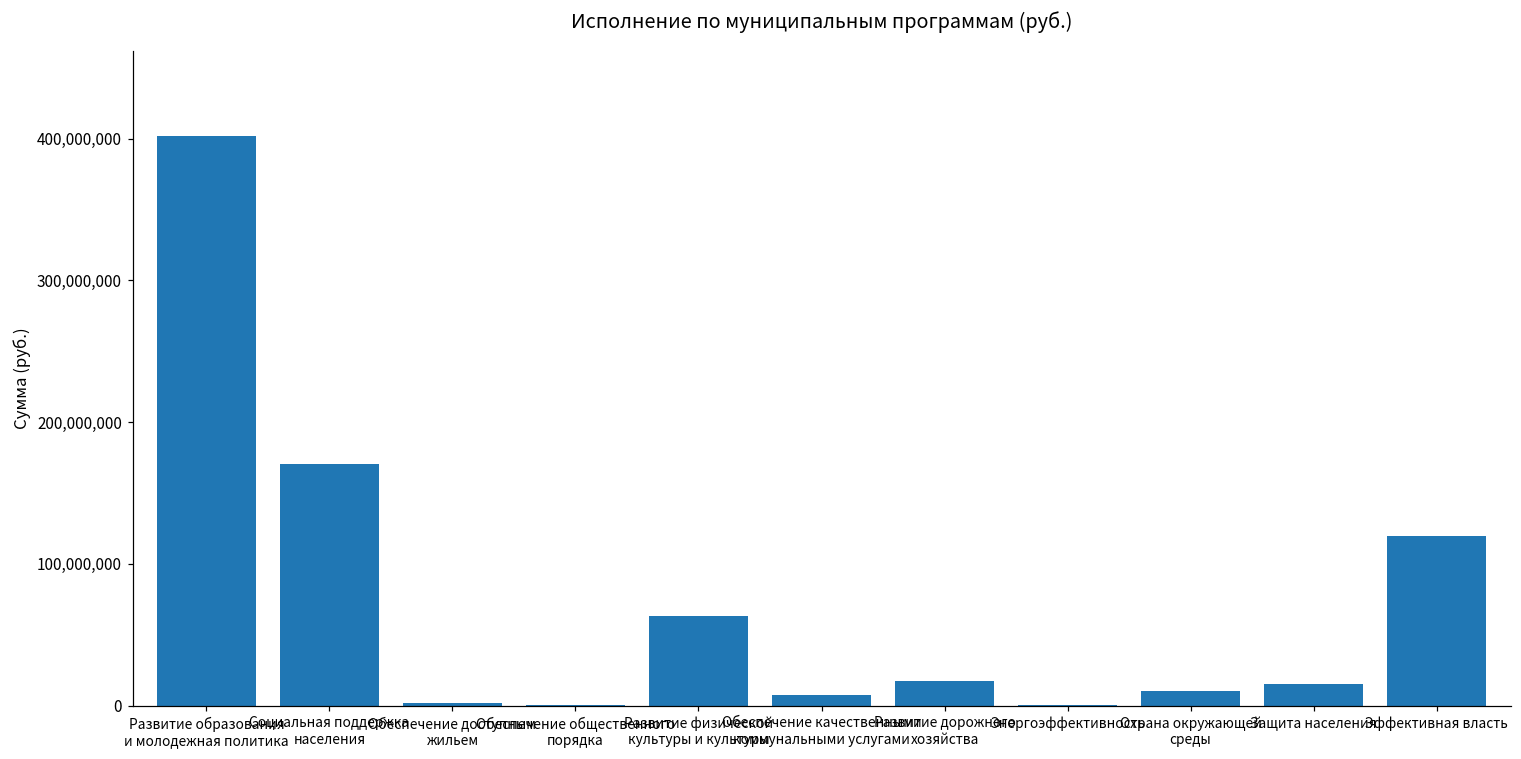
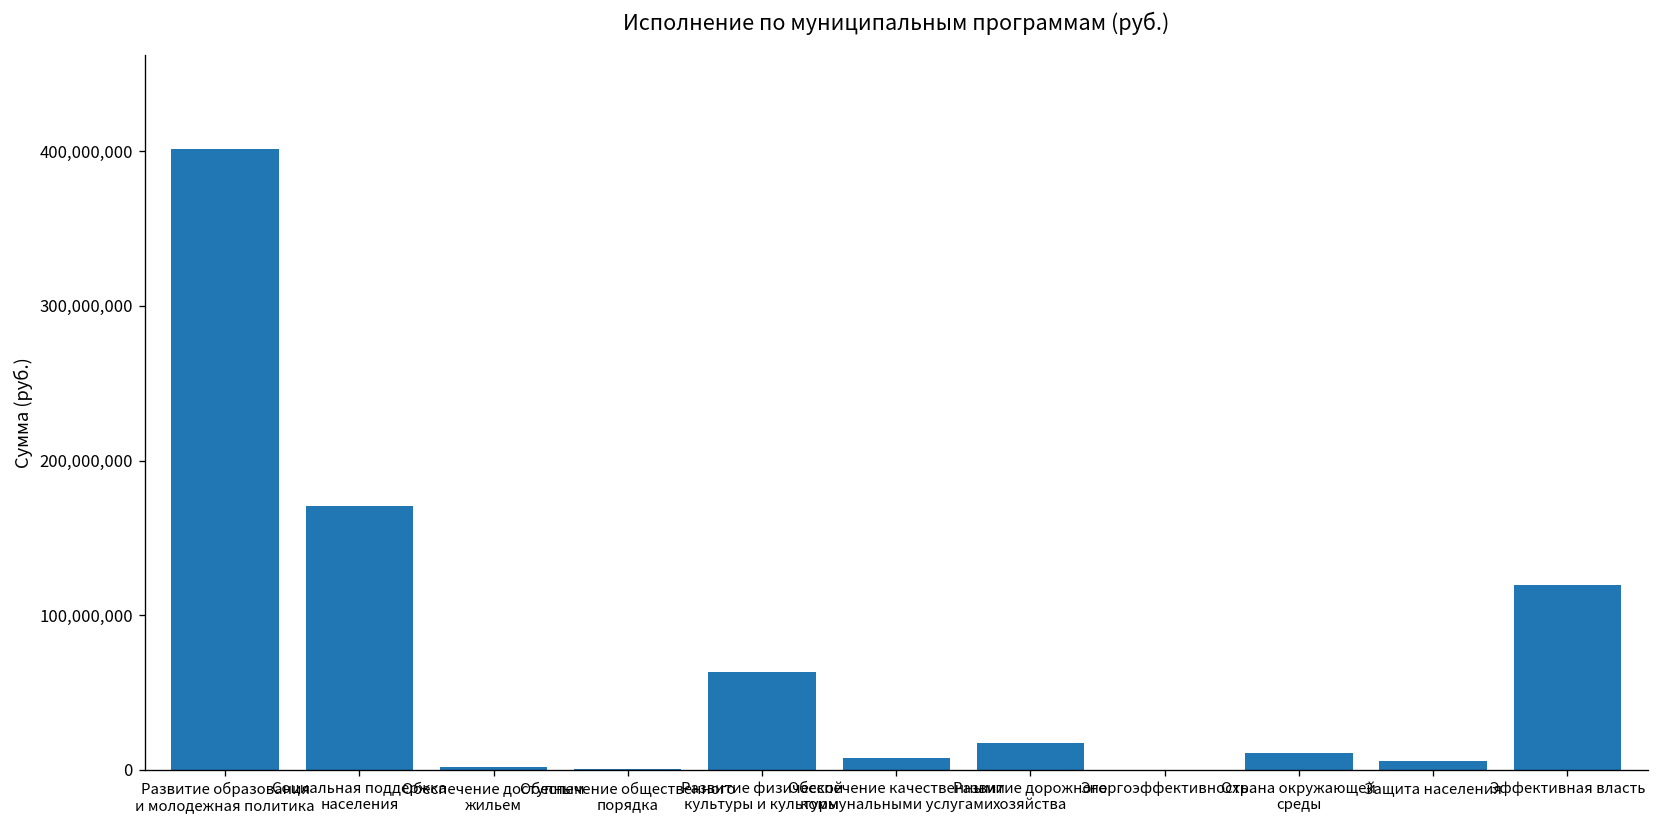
  {
    "Охрана окружающей среды": "11,000,000",
-   "Защита населения": "15,000,000",
+   "Защита населения": "6,000,000",
    "Эффективная власть": "120,000,000"
  }
